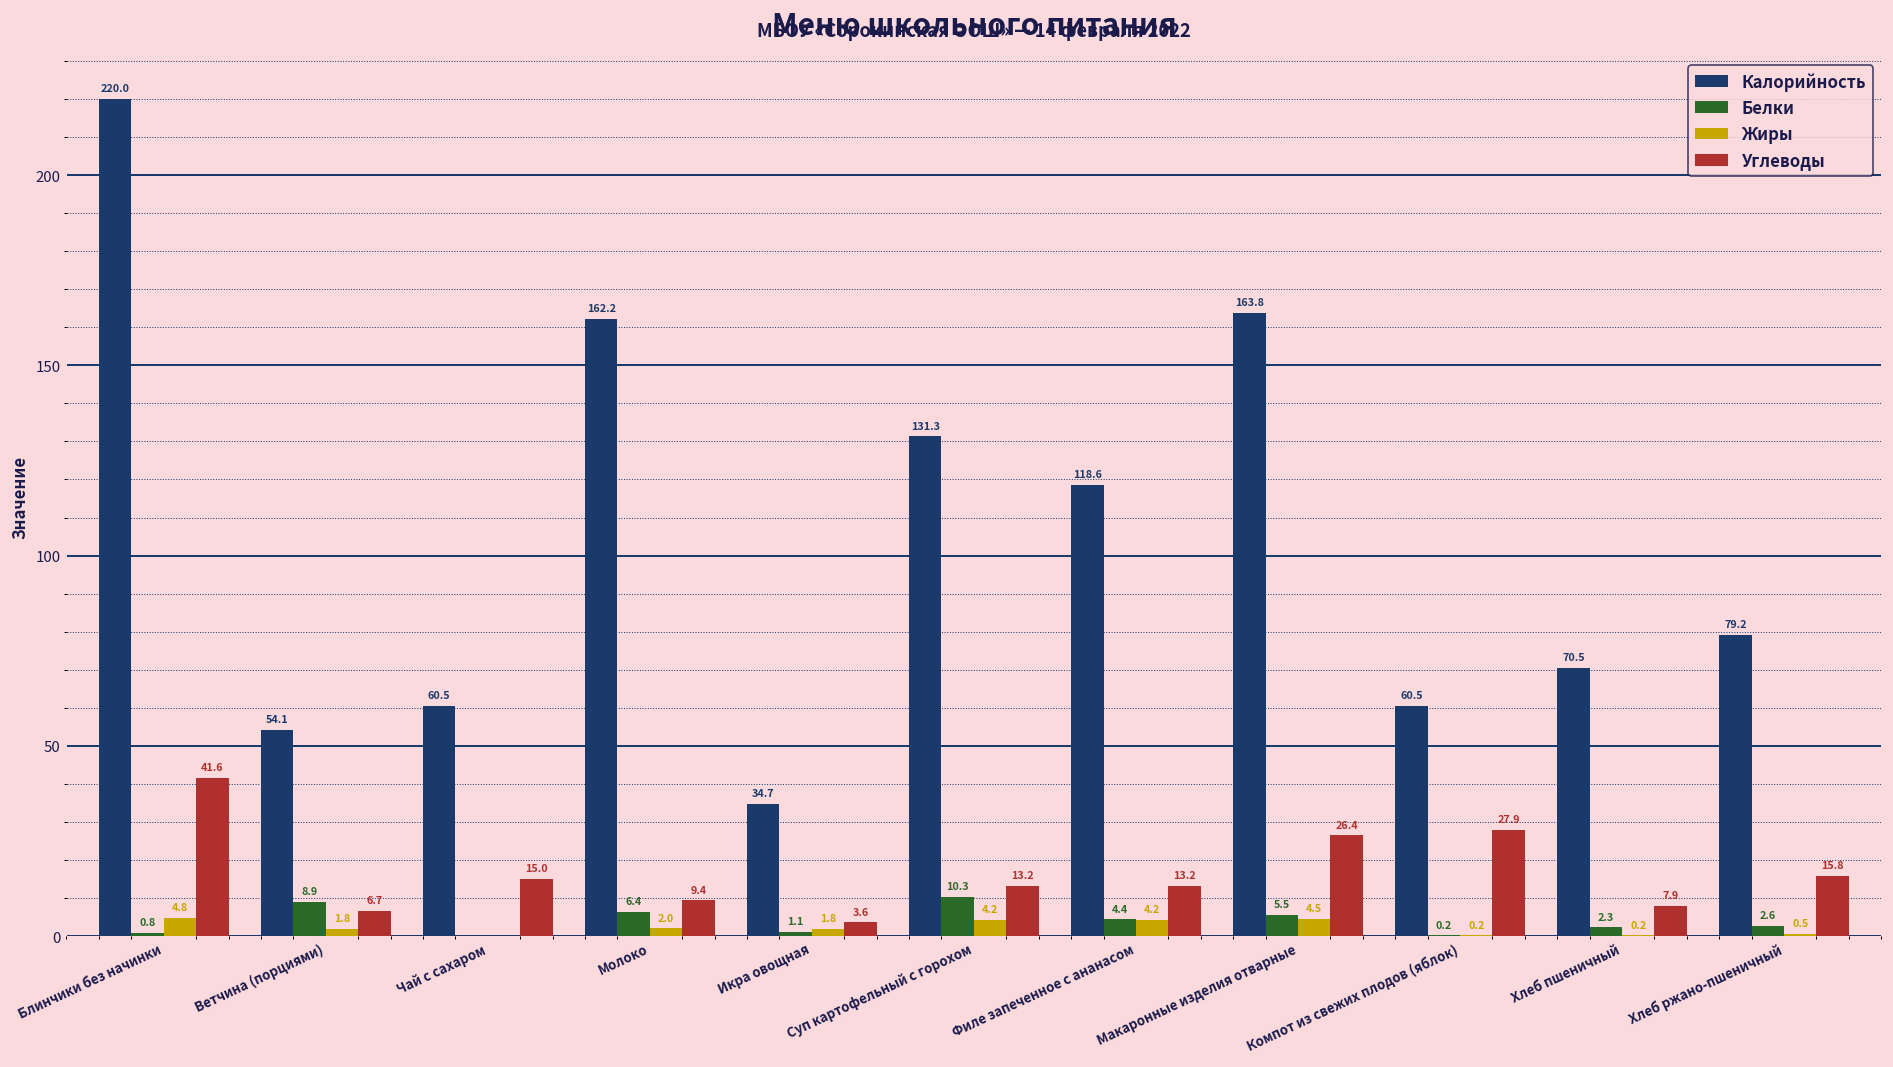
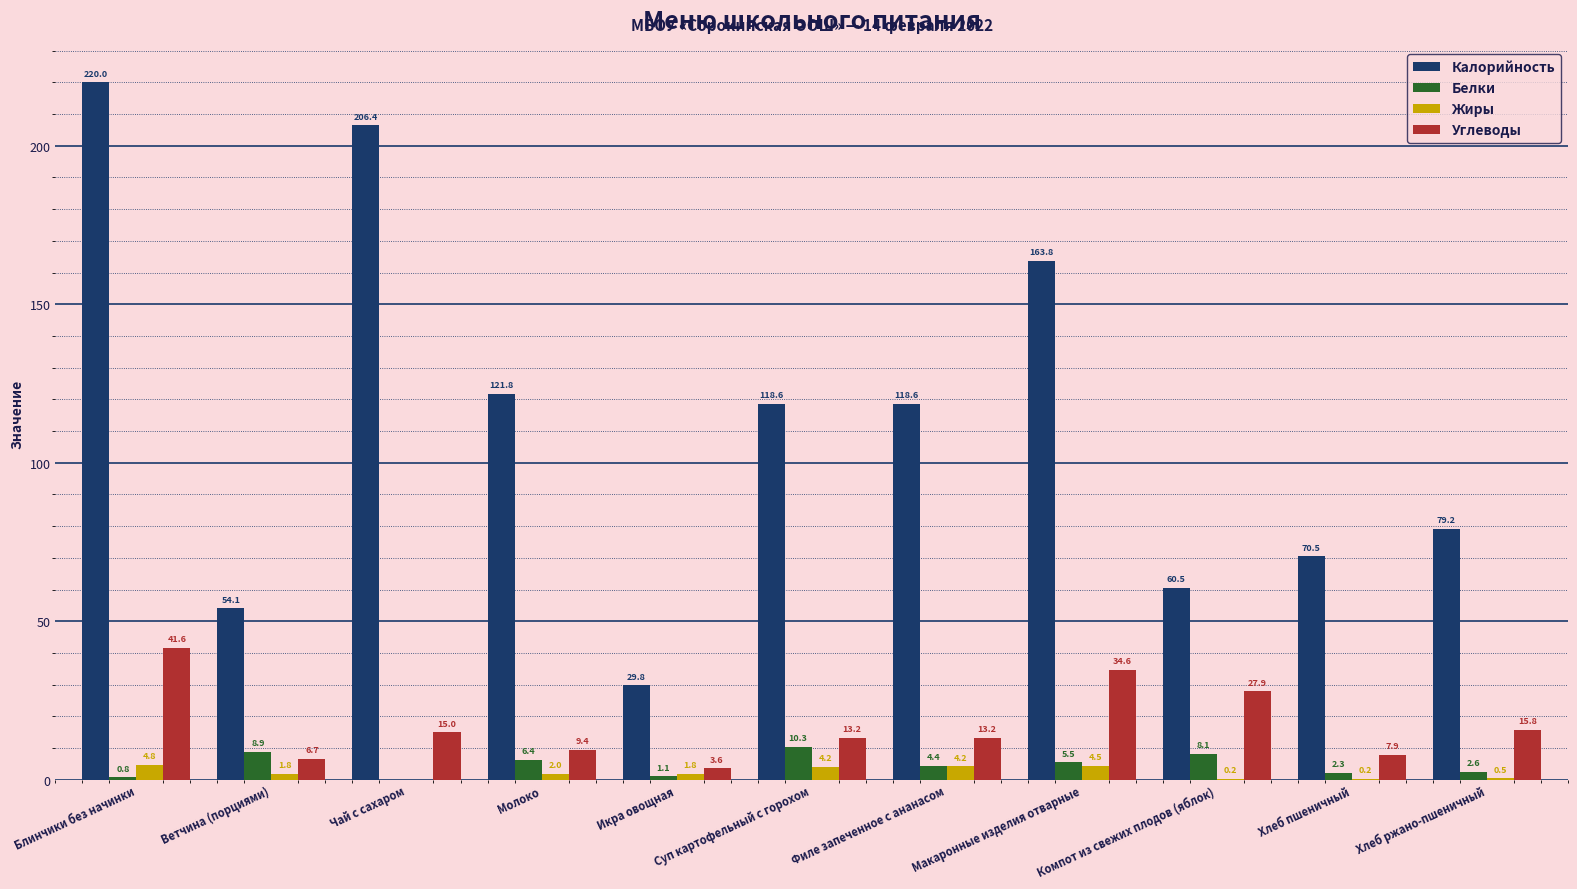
  {
    "Калорийность": {
      "Блинчики без начинки": 220.0,
      "Ветчина (порциями)": 54.1,
-     "Чай с сахаром": 60.5,
-     "Молоко": 162.2,
-     "Икра овощная": 34.7,
-     "Суп картофельный с горохом": 131.3,
+     "Чай с сахаром": 206.4,
+     "Молоко": 121.8,
+     "Икра овощная": 29.8,
+     "Суп картофельный с горохом": 118.6,
      "Филе запеченное с ананасом": 118.6,
      "Макаронные изделия отварные": 163.8,
      "Компот из свежих плодов (яблок)": 60.5,
      "Хлеб пшеничный": 70.5,
      "Хлеб ржано-пшеничный": 79.2
    },
    "Белки": {
      "Блинчики без начинки": 0.8,
      "Ветчина (порциями)": 8.9,
      "Молоко": 6.4,
      "Икра овощная": 1.1,
      "Суп картофельный с горохом": 10.3,
      "Филе запеченное с ананасом": 4.4,
      "Макаронные изделия отварные": 5.5,
-     "Компот из свежих плодов (яблок)": 0.2,
+     "Компот из свежих плодов (яблок)": 8.1,
      "Хлеб пшеничный": 2.3,
      "Хлеб ржано-пшеничный": 2.6
    },
    "Жиры": {
      "Блинчики без начинки": 4.8,
      "Ветчина (порциями)": 1.8,
      "Молоко": 2.0,
      "Икра овощная": 1.8,
      "Суп картофельный с горохом": 4.2,
      "Филе запеченное с ананасом": 4.2,
      "Макаронные изделия отварные": 4.5,
      "Компот из свежих плодов (яблок)": 0.2,
      "Хлеб пшеничный": 0.2,
      "Хлеб ржано-пшеничный": 0.5
    },
    "Углеводы": {
      "Блинчики без начинки": 41.6,
      "Ветчина (порциями)": 6.7,
      "Чай с сахаром": 15.0,
      "Молоко": 9.4,
      "Икра овощная": 3.6,
      "Суп картофельный с горохом": 13.2,
      "Филе запеченное с ананасом": 13.2,
-     "Макаронные изделия отварные": 26.4,
+     "Макаронные изделия отварные": 34.6,
      "Компот из свежих плодов (яблок)": 27.9,
      "Хлеб пшеничный": 7.9,
      "Хлеб ржано-пшеничный": 15.8
    }
  }
